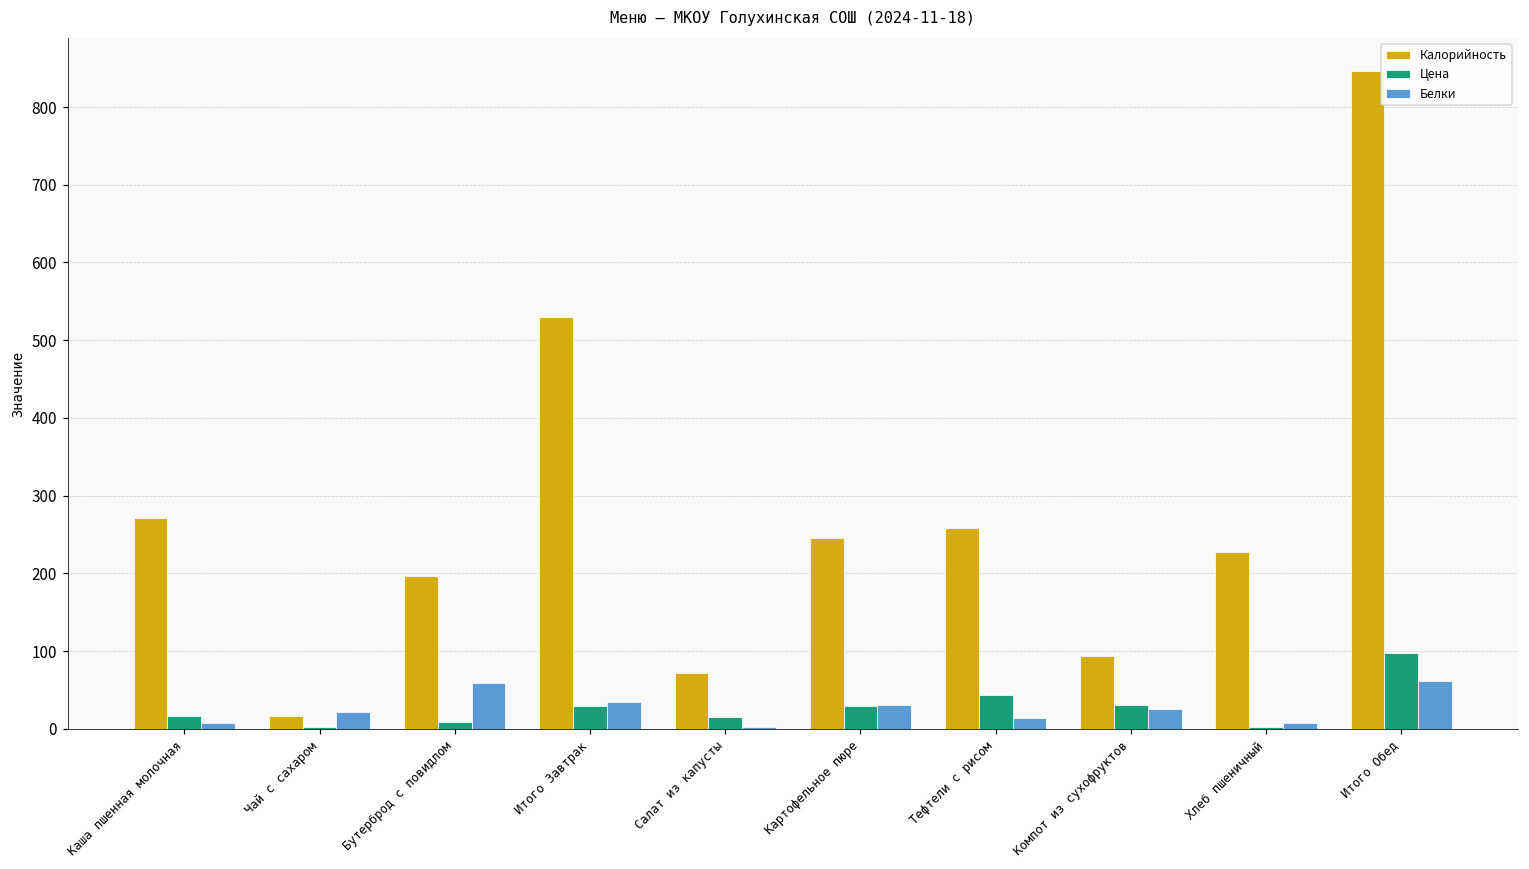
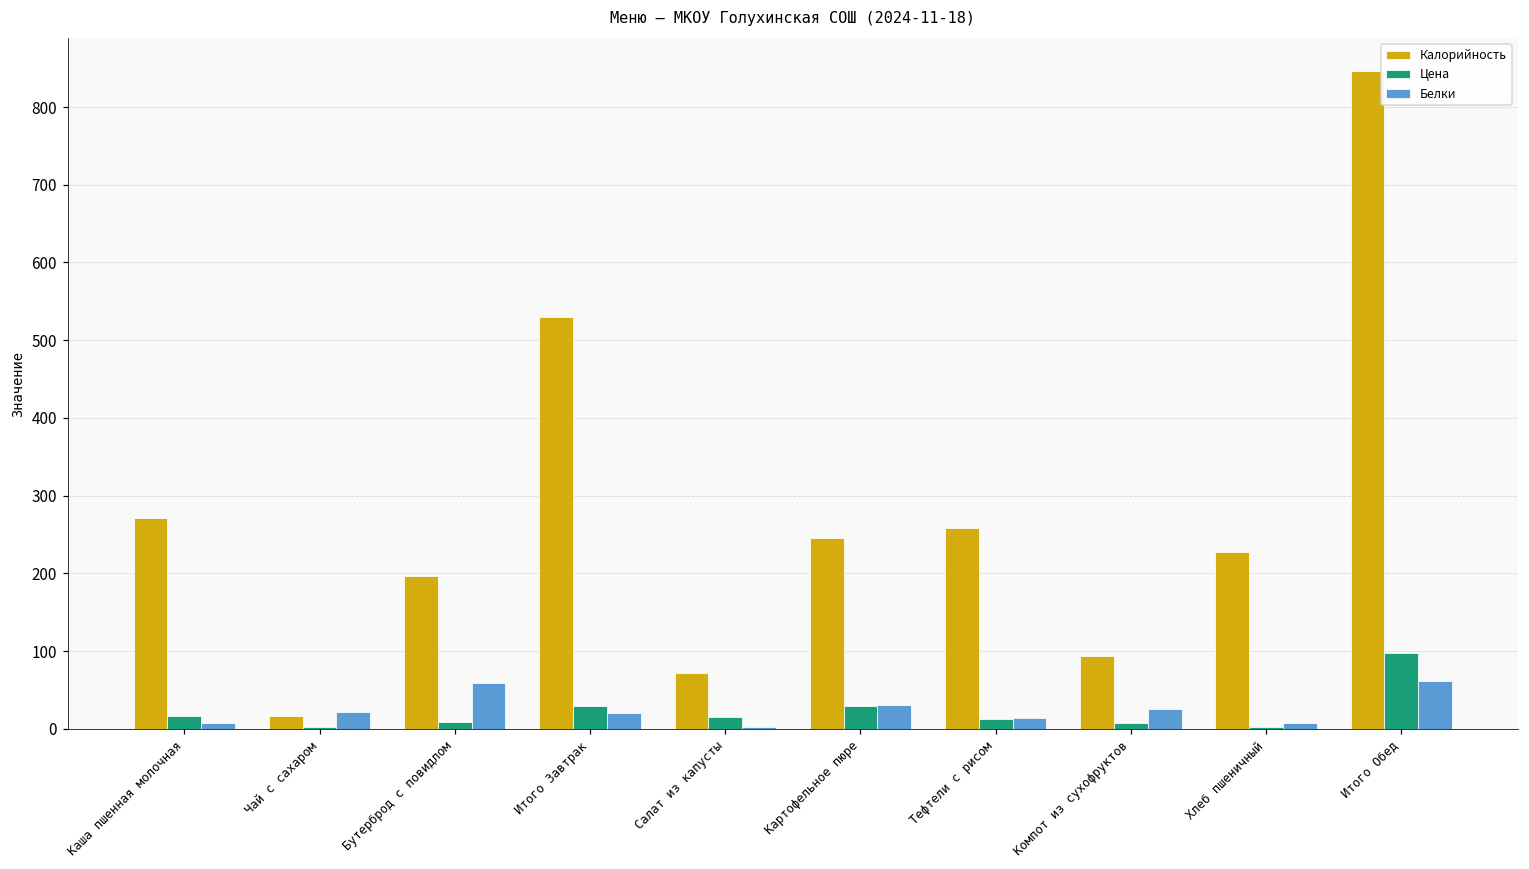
  {
    "Калорийность": {
      "Каша пшенная молочная": 270,
      "Чай с сахаром": 20,
      "Бутерброд с повидлом": 200,
      "Итого Завтрак": 530,
      "Салат из капусты": 70,
      "Картофельное пюре": 250,
      "Тефтели с рисом": 260,
      "Компот из сухофруктов": 90,
      "Хлеб пшеничный": 230,
      "Итого Обед": 850
    },
    "Цена": {
      "Каша пшенная молочная": 20,
      "Бутерброд с повидлом": 10,
      "Итого Завтрак": 30,
      "Салат из капусты": 20,
      "Картофельное пюре": 30,
-     "Тефтели с рисом": 40,
-     "Компот из сухофруктов": 30,
+     "Тефтели с рисом": 10,
+     "Компот из сухофруктов": 10,
      "Итого Обед": 100
    },
    "Белки": {
      "Каша пшенная молочная": 10,
      "Чай с сахаром": 20,
      "Бутерброд с повидлом": 60,
-     "Итого Завтрак": 40,
+     "Итого Завтрак": 20,
      "Картофельное пюре": 30,
      "Тефтели с рисом": 10,
      "Компот из сухофруктов": 30,
      "Хлеб пшеничный": 10,
      "Итого Обед": 60
    }
  }
